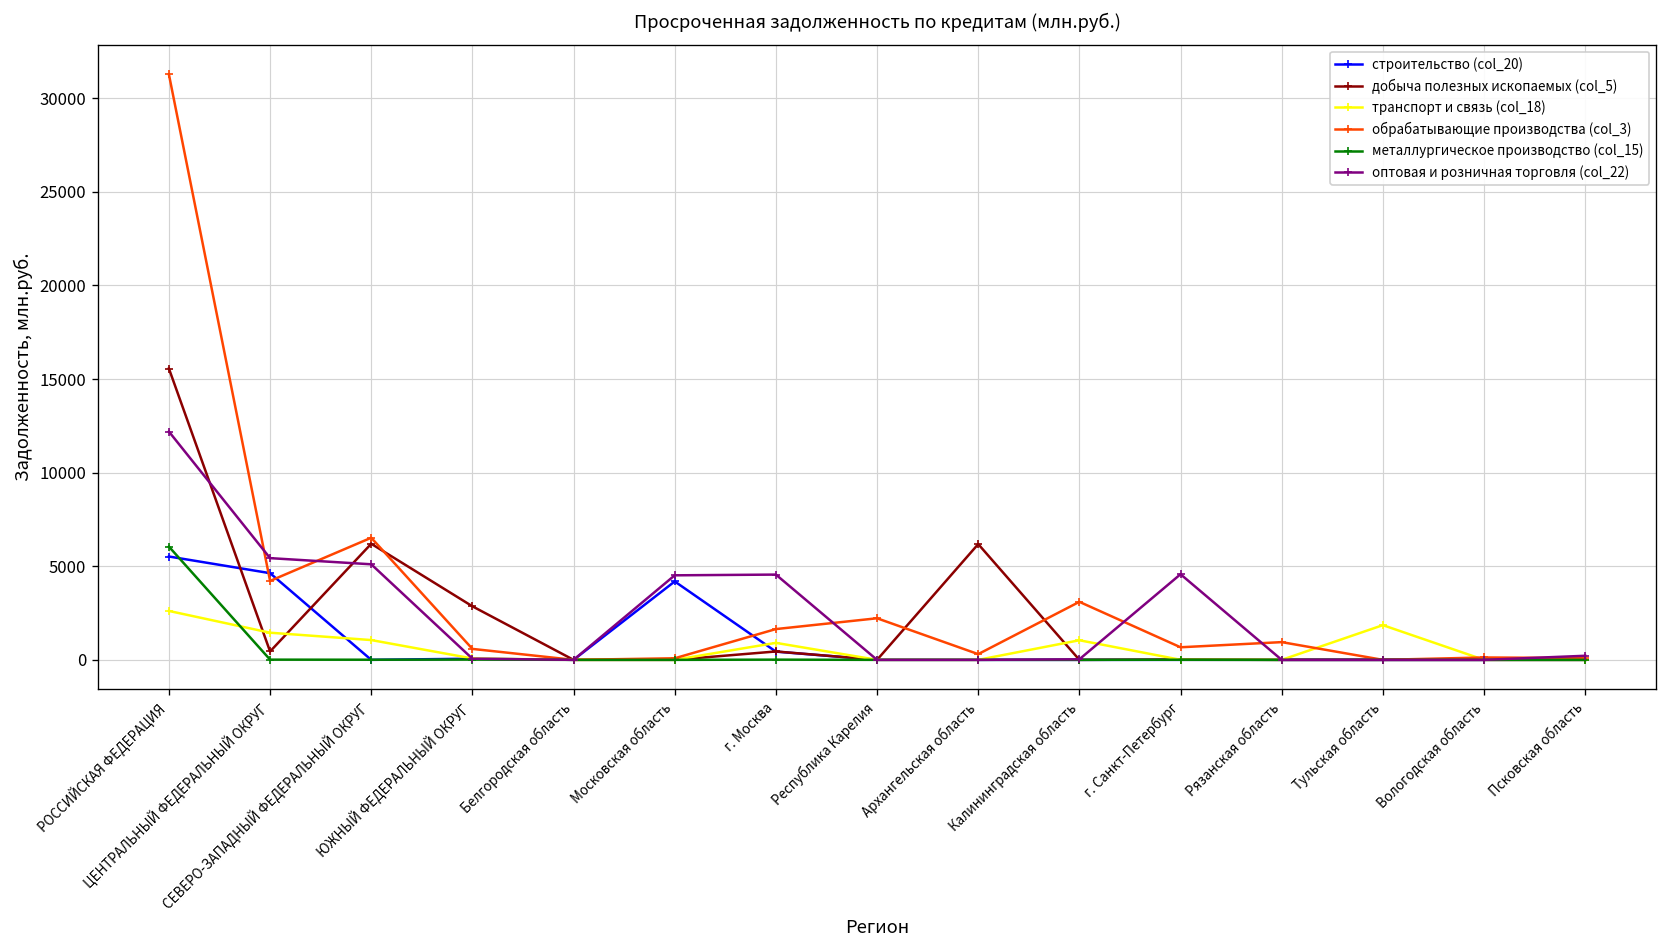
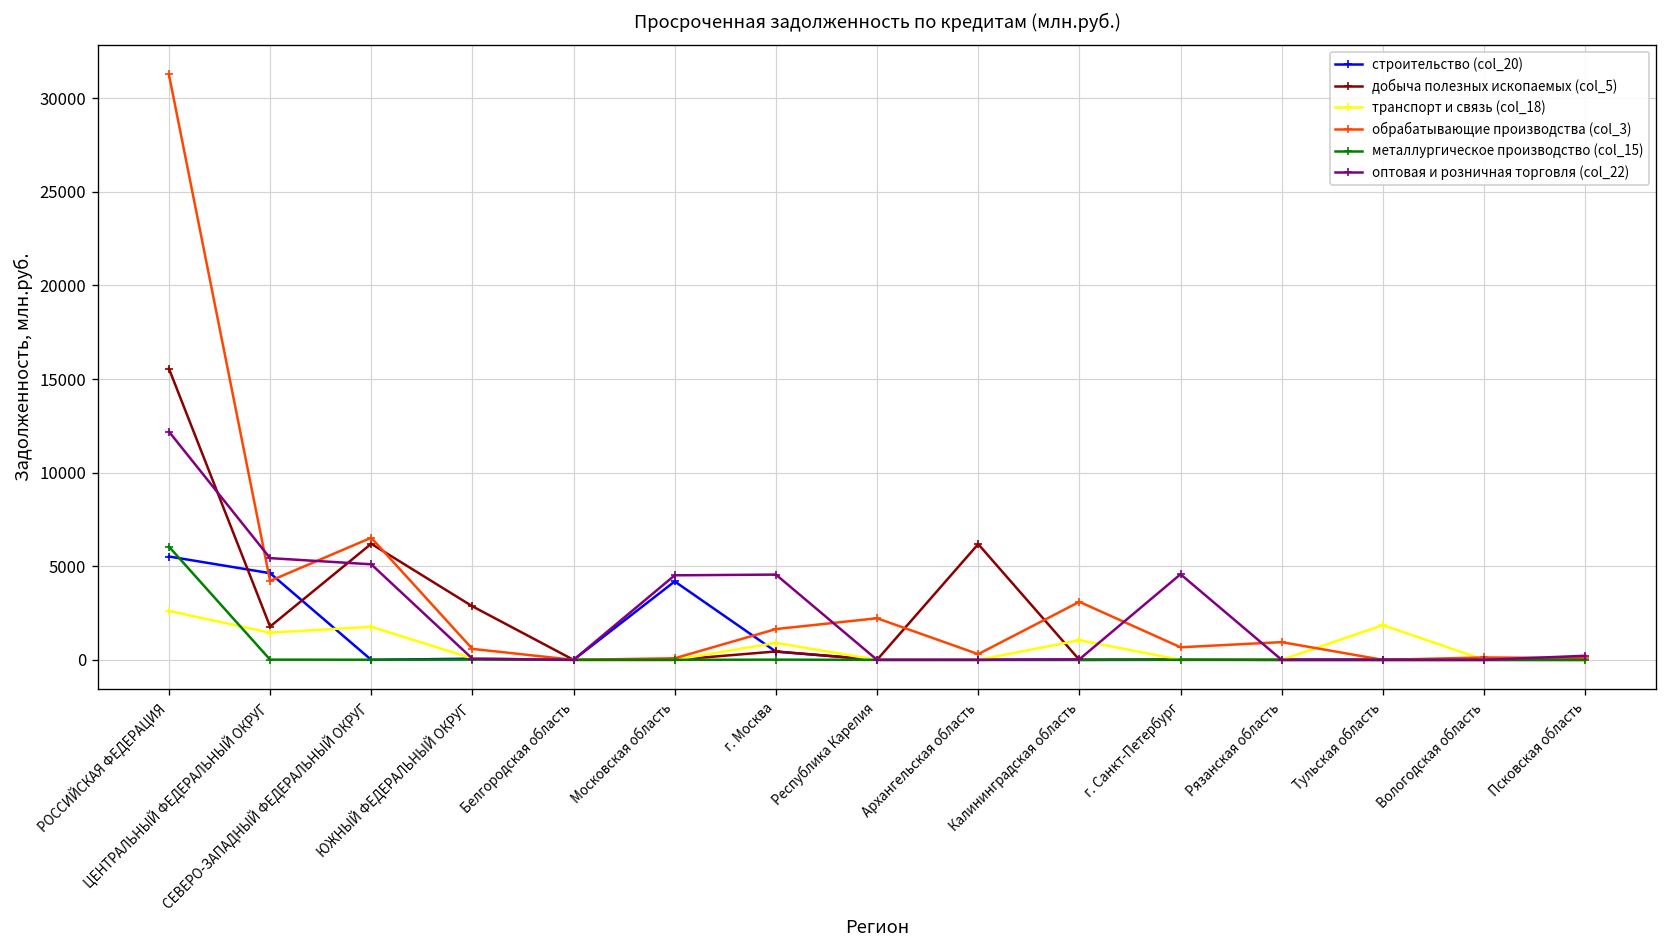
  {
    "строительство (col_20)": {
      "РОССИЙСКАЯ ФЕДЕРАЦИЯ": 5500,
      "ЦЕНТРАЛЬНЫЙ ФЕДЕРАЛЬНЫЙ ОКРУГ": 4600,
      "Московская область": 4200
    },
    "добыча полезных ископаемых (col_5)": {
      "РОССИЙСКАЯ ФЕДЕРАЦИЯ": 15600,
-     "ЦЕНТРАЛЬНЫЙ ФЕДЕРАЛЬНЫЙ ОКРУГ": 400,
+     "ЦЕНТРАЛЬНЫЙ ФЕДЕРАЛЬНЫЙ ОКРУГ": 1800,
      "СЕВЕРО-ЗАПАДНЫЙ ФЕДЕРАЛЬНЫЙ ОКРУГ": 6200,
      "ЮЖНЫЙ ФЕДЕРАЛЬНЫЙ ОКРУГ": 2900,
      "Архангельская область": 6200
    },
    "транспорт и связь (col_18)": {
      "РОССИЙСКАЯ ФЕДЕРАЦИЯ": 2600,
      "ЦЕНТРАЛЬНЫЙ ФЕДЕРАЛЬНЫЙ ОКРУГ": 1500,
-     "СЕВЕРО-ЗАПАДНЫЙ ФЕДЕРАЛЬНЫЙ ОКРУГ": 1100,
+     "СЕВЕРО-ЗАПАДНЫЙ ФЕДЕРАЛЬНЫЙ ОКРУГ": 1800,
      "г. Москва": 900,
      "Калининградская область": 1000,
      "Тульская область": 1900
    },
    "обрабатывающие производства (col_3)": {
      "РОССИЙСКАЯ ФЕДЕРАЦИЯ": 31300,
      "ЦЕНТРАЛЬНЫЙ ФЕДЕРАЛЬНЫЙ ОКРУГ": 4200,
      "СЕВЕРО-ЗАПАДНЫЙ ФЕДЕРАЛЬНЫЙ ОКРУГ": 6500,
      "ЮЖНЫЙ ФЕДЕРАЛЬНЫЙ ОКРУГ": 600,
      "г. Москва": 1600,
      "Республика Карелия": 2200,
      "Архангельская область": 300,
      "Калининградская область": 3100,
      "г. Санкт-Петербург": 700,
      "Рязанская область": 900
    },
    "металлургическое производство (col_15)": {
      "РОССИЙСКАЯ ФЕДЕРАЦИЯ": 6000,
      "ЦЕНТРАЛЬНЫЙ ФЕДЕРАЛЬНЫЙ ОКРУГ": 0,
      "г. Москва": 0
    },
    "оптовая и розничная торговля (col_22)": {
      "РОССИЙСКАЯ ФЕДЕРАЦИЯ": 12200,
      "ЦЕНТРАЛЬНЫЙ ФЕДЕРАЛЬНЫЙ ОКРУГ": 5400,
      "СЕВЕРО-ЗАПАДНЫЙ ФЕДЕРАЛЬНЫЙ ОКРУГ": 5100,
      "Московская область": 4500,
      "г. Москва": 4600,
      "г. Санкт-Петербург": 4600
    }
  }
